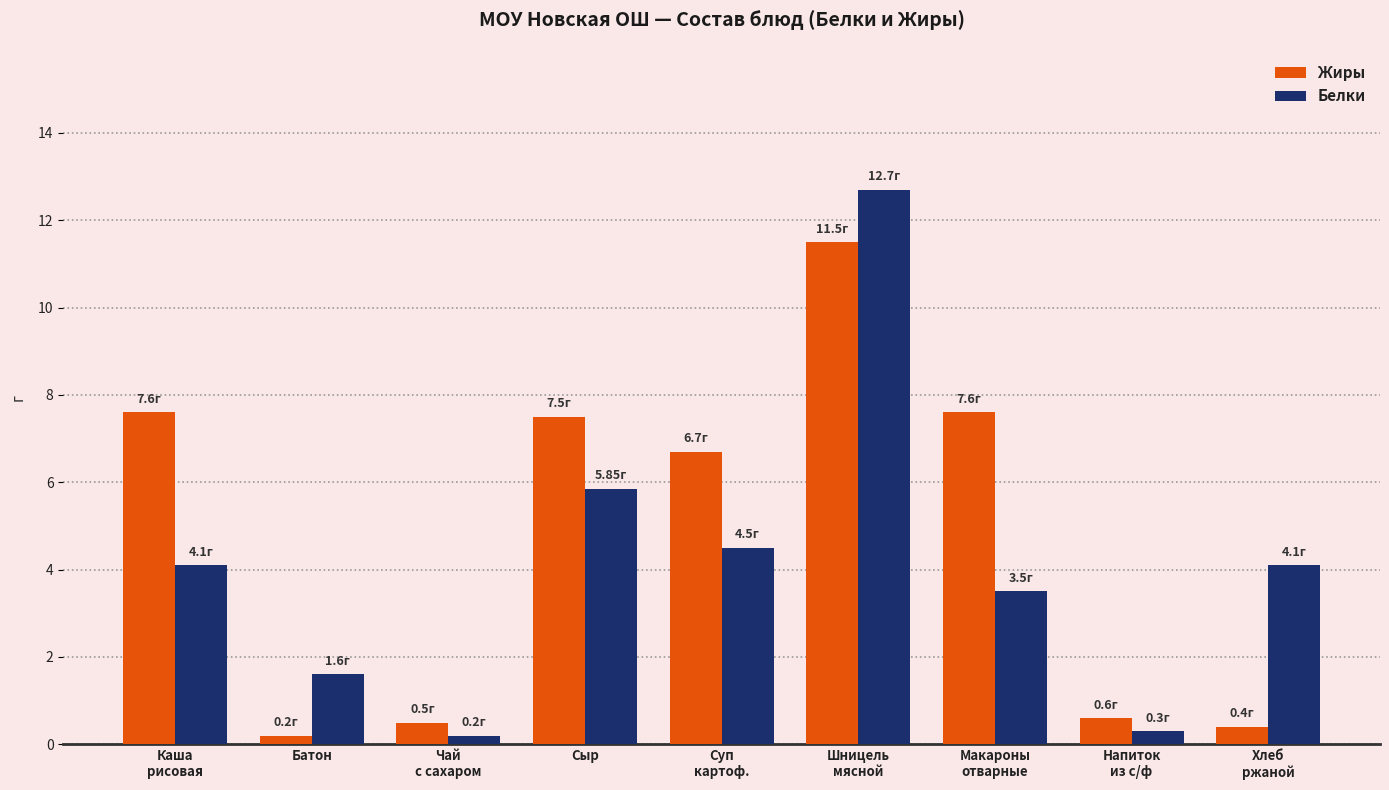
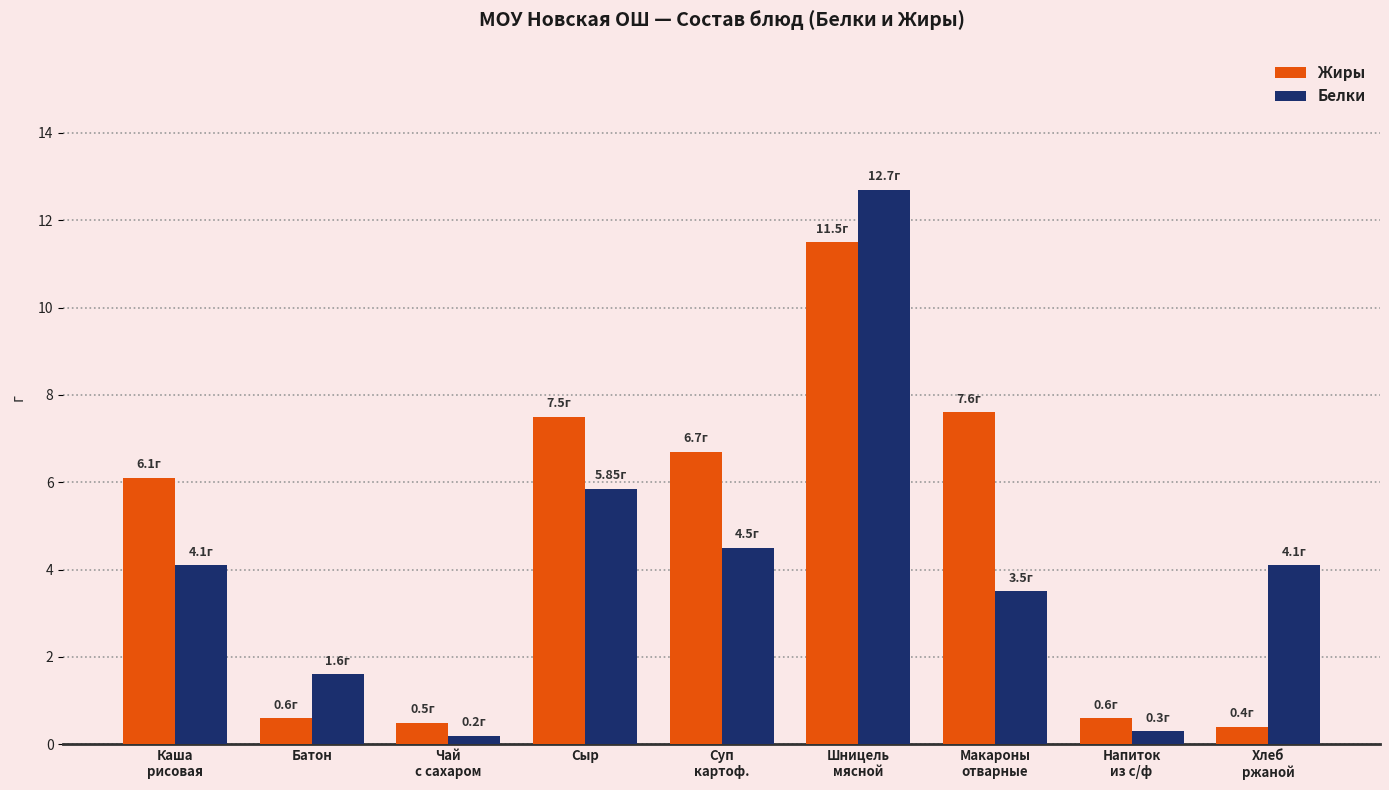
  {
    "Жиры": {
-     "Каша рисовая": "7.6г",
-     "Батон": "0.2г",
+     "Каша рисовая": "6.1г",
+     "Батон": "0.6г",
      "Чай с сахаром": "0.5г",
      "Сыр": "7.5г",
      "Суп картоф.": "6.7г",
      "Шницель мясной": "11.5г",
      "Макароны отварные": "7.6г",
      "Напиток из с/ф": "0.6г",
      "Хлеб ржаной": "0.4г"
    },
    "Белки": {
      "Каша рисовая": "4.1г",
      "Батон": "1.6г",
      "Чай с сахаром": "0.2г",
      "Сыр": "5.85г",
      "Суп картоф.": "4.5г",
      "Шницель мясной": "12.7г",
      "Макароны отварные": "3.5г",
      "Напиток из с/ф": "0.3г",
      "Хлеб ржаной": "4.1г"
    }
  }
